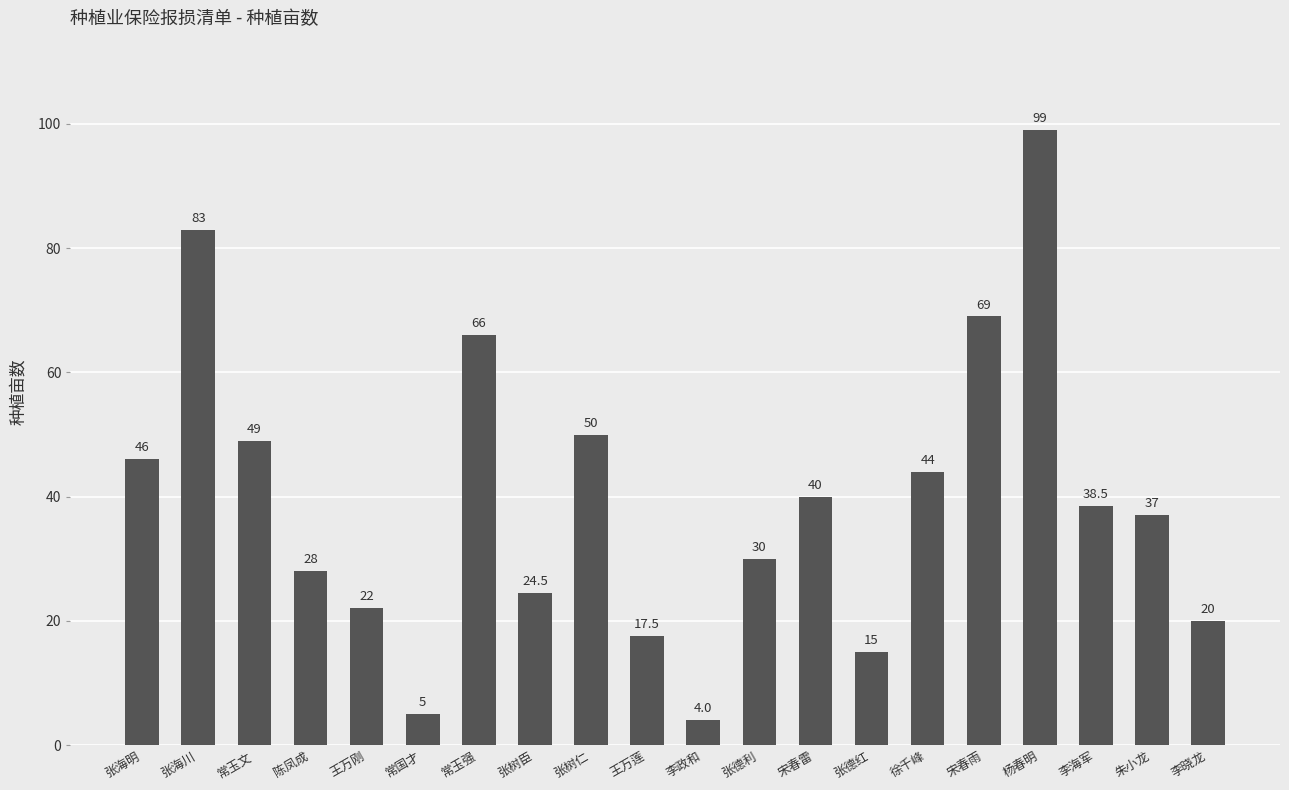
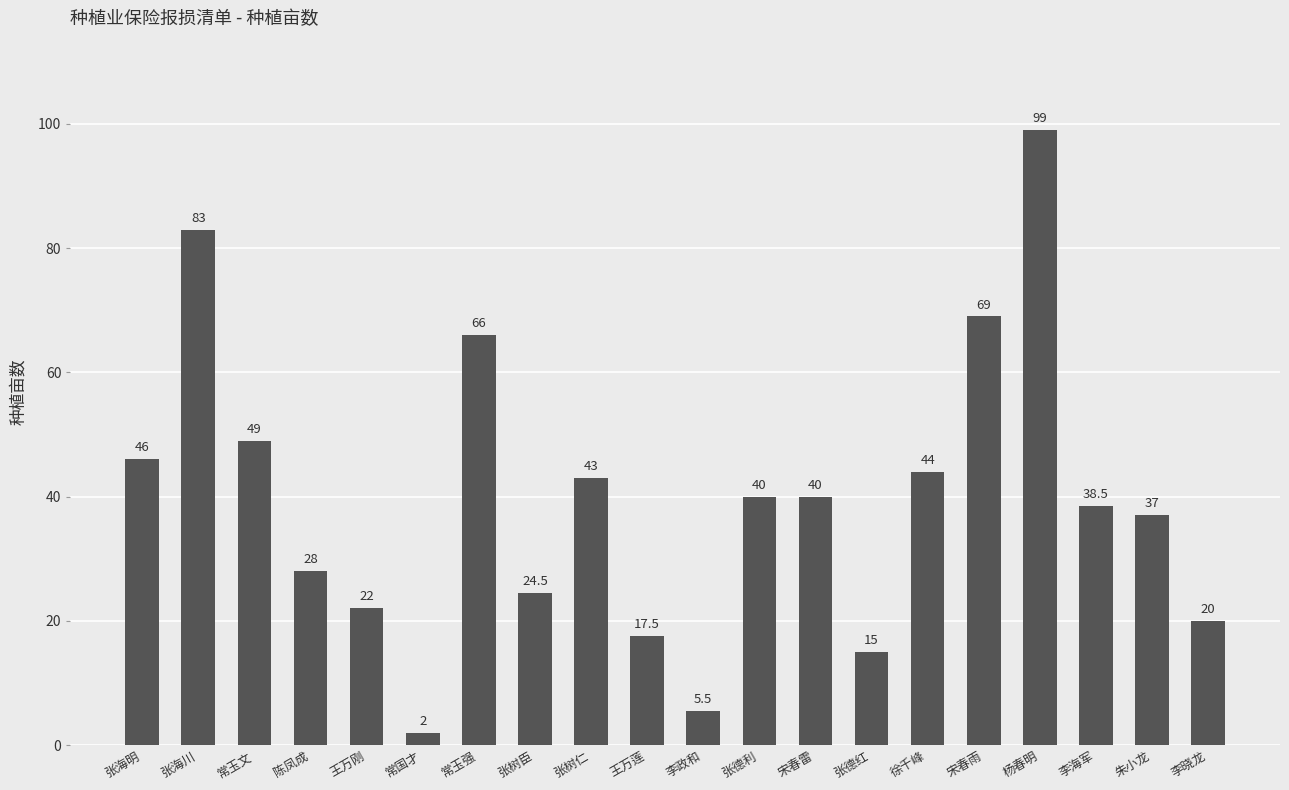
  {
    "张海明": 46,
    "张海川": 83,
    "常玉文": 49,
    "陈凤成": 28,
    "王万刚": 22,
-   "常国才": 5,
+   "常国才": 2,
    "常玉强": 66,
    "张树臣": 24.5,
-   "张树仁": 50,
+   "张树仁": 43,
    "王万莲": 17.5,
-   "李政和": 4.0,
-   "张德利": 30,
+   "李政和": 5.5,
+   "张德利": 40,
    "宋春雷": 40,
    "张德红": 15,
    "徐千峰": 44,
    "宋春雨": 69,
    "杨春明": 99,
    "李海军": 38.5,
    "朱小龙": 37,
    "李晓龙": 20
  }
